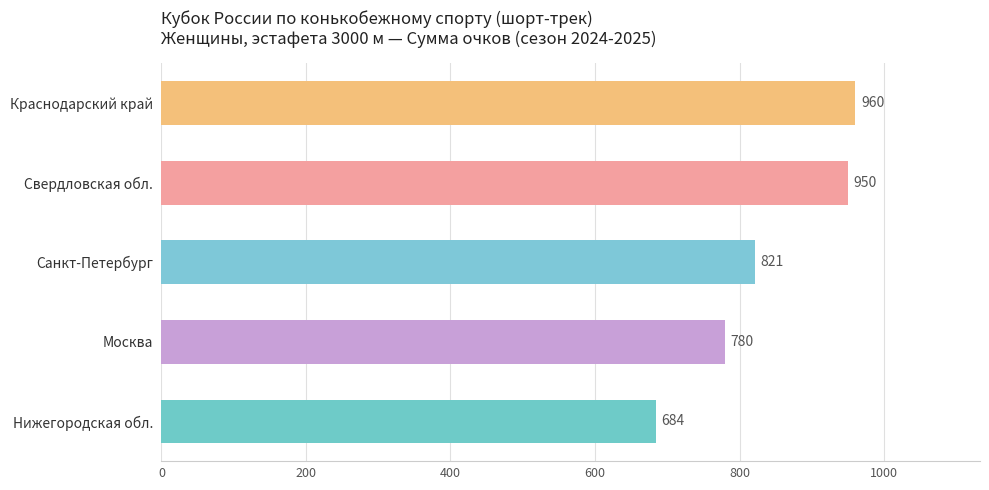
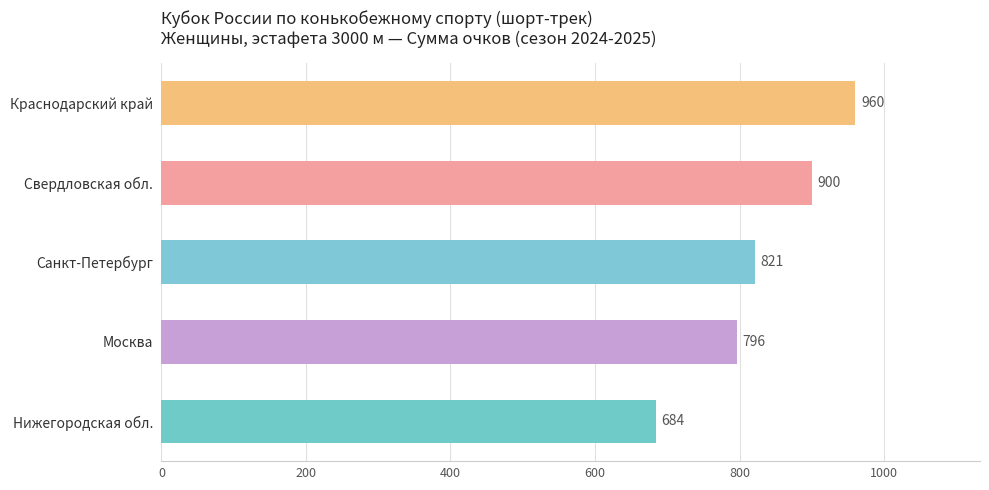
  {
    "Краснодарский край": 960,
-   "Свердловская обл.": 950,
+   "Свердловская обл.": 900,
    "Санкт-Петербург": 821,
-   "Москва": 780,
+   "Москва": 796,
    "Нижегородская обл.": 684
  }
